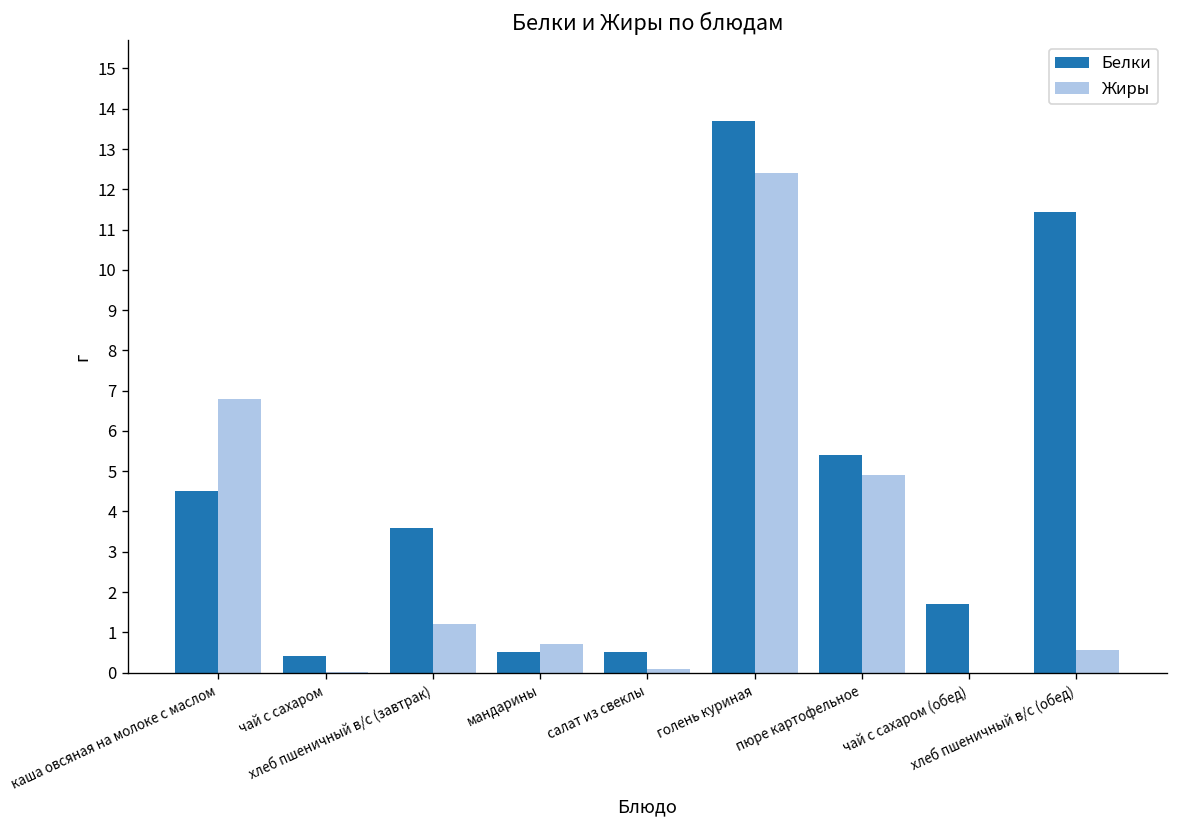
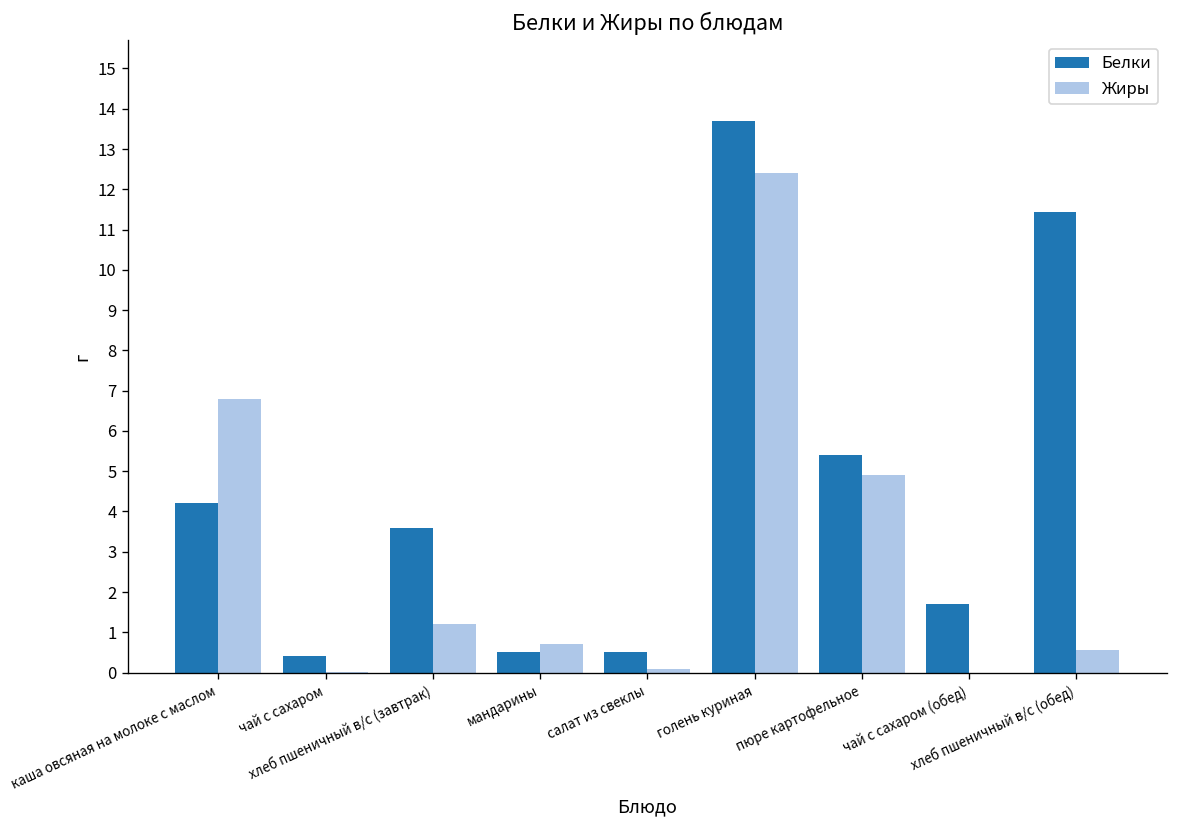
  {
    "Белки": {
-     "каша овсяная на молоке с маслом": 4.5,
+     "каша овсяная на молоке с маслом": 4.2,
      "чай с сахаром": 0.4,
      "хлеб пшеничный в/с (завтрак)": 3.6,
      "мандарины": 0.5,
      "салат из свеклы": 0.5,
      "голень куриная": 13.7,
      "пюре картофельное": 5.4,
      "чай с сахаром (обед)": 1.7,
      "хлеб пшеничный в/с (обед)": 11.4
    },
    "Жиры": {
      "каша овсяная на молоке с маслом": 6.8,
      "хлеб пшеничный в/с (завтрак)": 1.2,
      "мандарины": 0.7,
      "салат из свеклы": 0.1,
      "голень куриная": 12.4,
      "пюре картофельное": 4.9,
      "чай с сахаром (обед)": 0.0,
      "хлеб пшеничный в/с (обед)": 0.6
    }
  }
